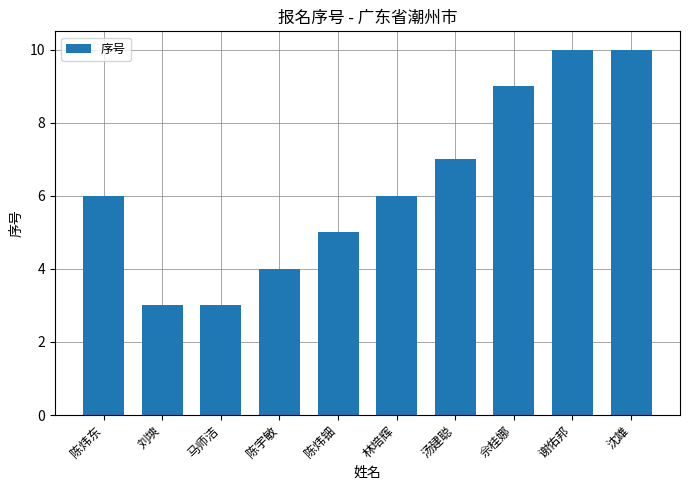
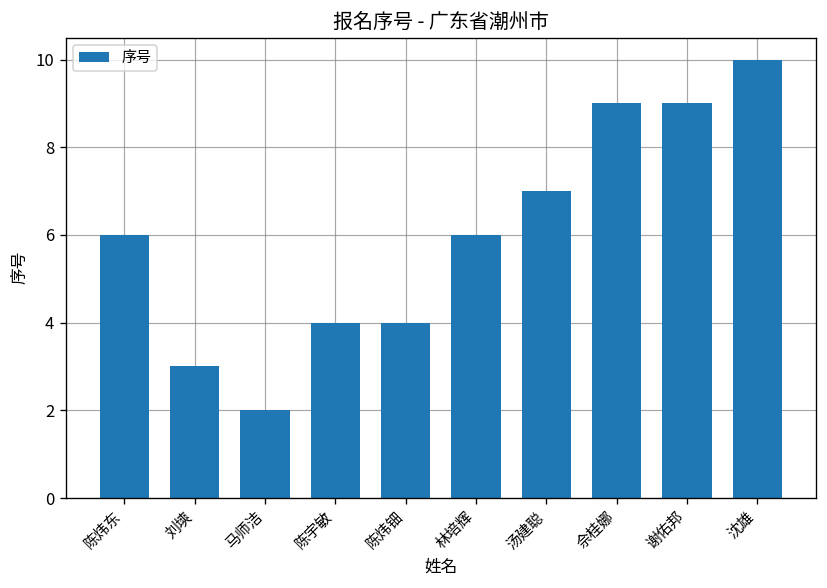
  {
    "陈炜东": 6,
    "刘塽": 3,
-   "马师洁": 3,
+   "马师洁": 2,
    "陈宇敏": 4,
-   "陈炜钿": 5,
+   "陈炜钿": 4,
    "林培辉": 6,
    "汤建聪": 7,
    "佘桂娜": 9,
-   "谢佑邦": 10,
+   "谢佑邦": 9,
    "沈雄": 10
  }
